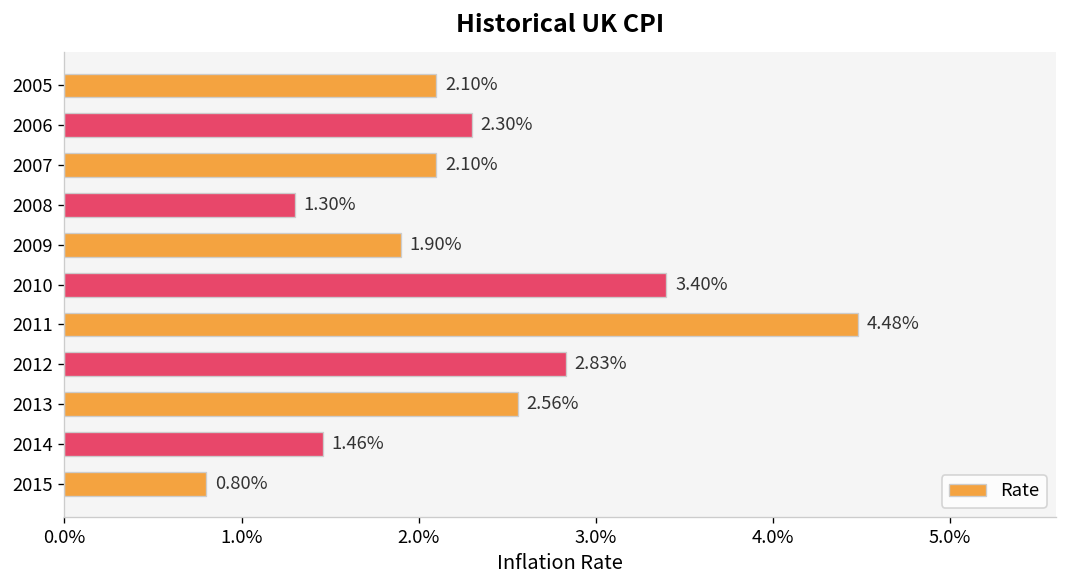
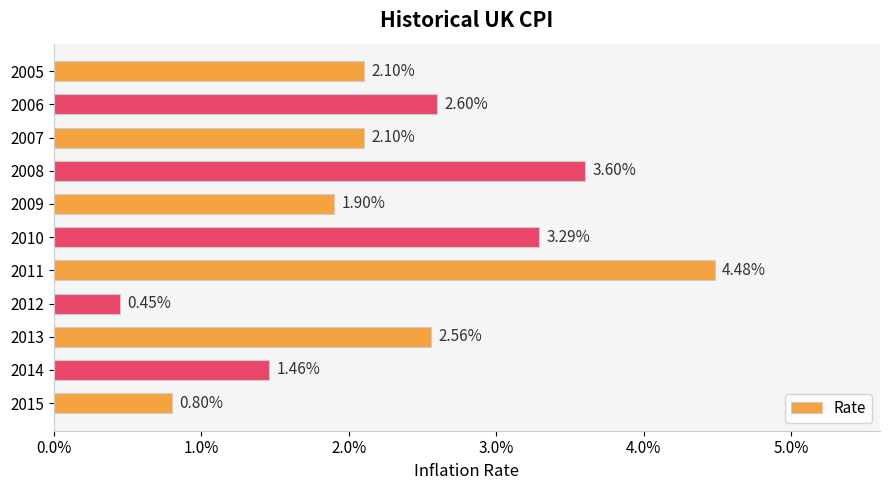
  {
    "2005": "2.10%",
-   "2006": "2.30%",
+   "2006": "2.60%",
    "2007": "2.10%",
-   "2008": "1.30%",
+   "2008": "3.60%",
    "2009": "1.90%",
-   "2010": "3.40%",
+   "2010": "3.29%",
    "2011": "4.48%",
-   "2012": "2.83%",
+   "2012": "0.45%",
    "2013": "2.56%",
    "2014": "1.46%",
    "2015": "0.80%"
  }
